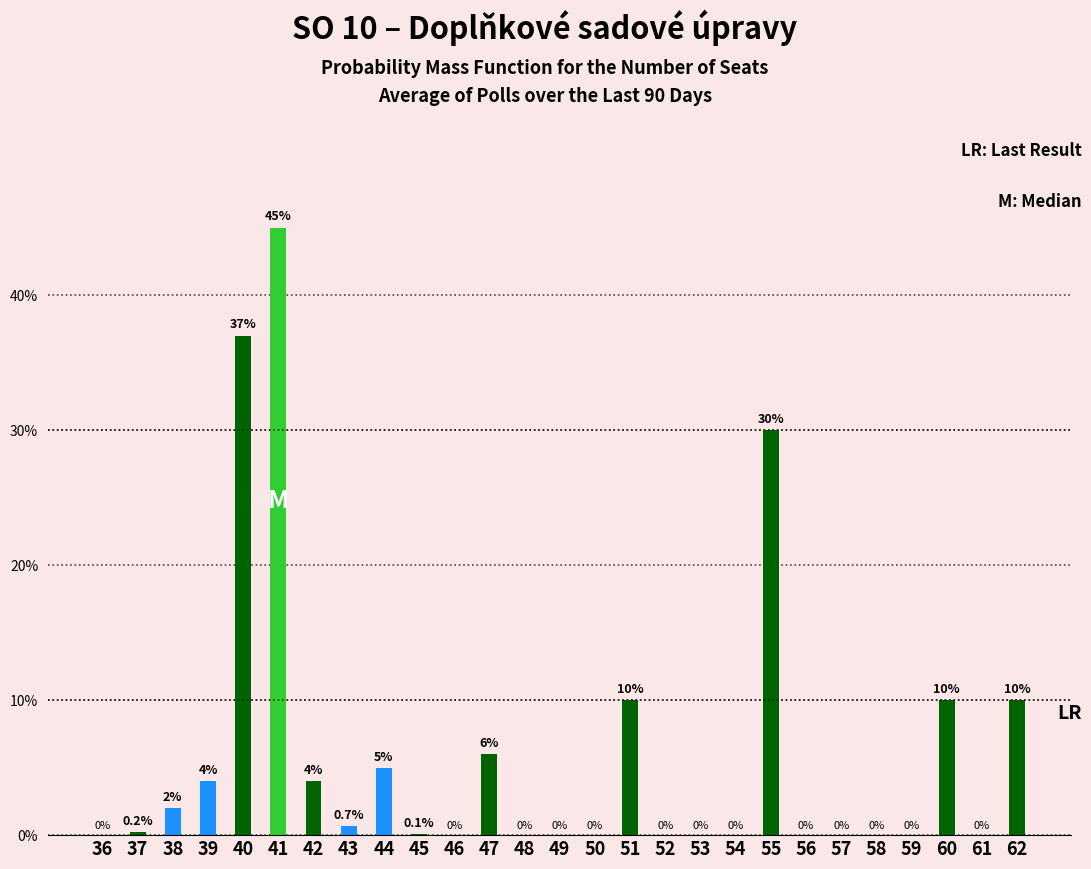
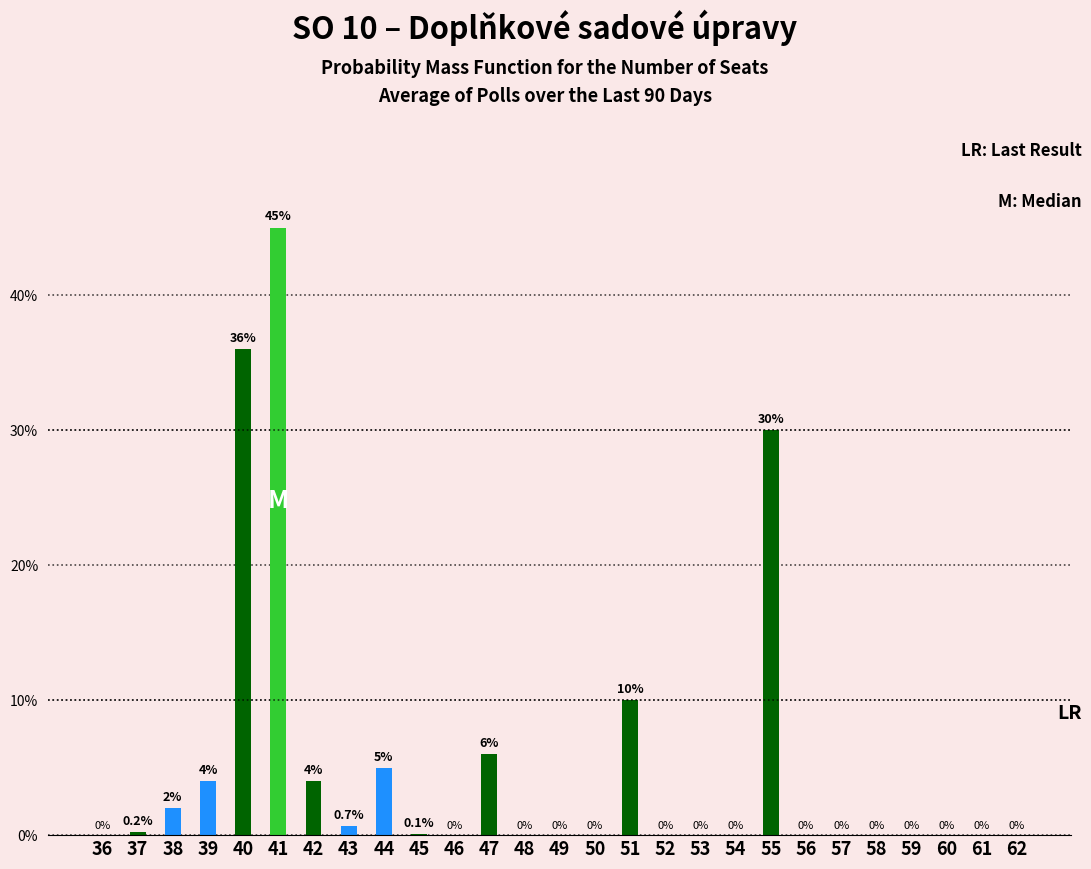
  {
    "36": "0%",
    "37": "0.2%",
    "38": "2%",
    "39": "4%",
-   "40": "37%",
+   "40": "36%",
    "41": "45%",
    "42": "4%",
    "43": "0.7%",
    "44": "5%",
    "45": "0.1%",
    "46": "0%",
    "47": "6%",
    "48": "0%",
    "49": "0%",
    "50": "0%",
    "51": "10%",
    "52": "0%",
    "53": "0%",
    "54": "0%",
    "55": "30%",
    "56": "0%",
    "57": "0%",
    "58": "0%",
    "59": "0%",
-   "60": "10%",
+   "60": "0%",
    "61": "0%",
-   "62": "10%"
+   "62": "0%"
  }
